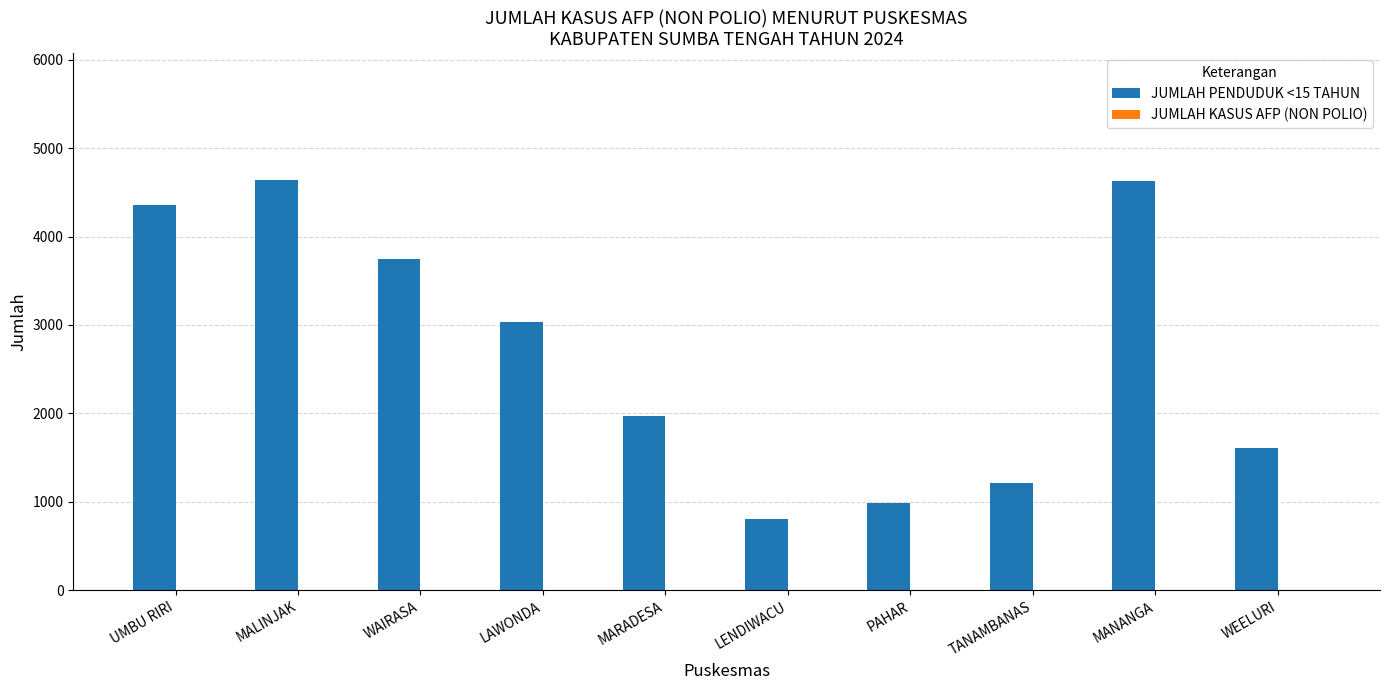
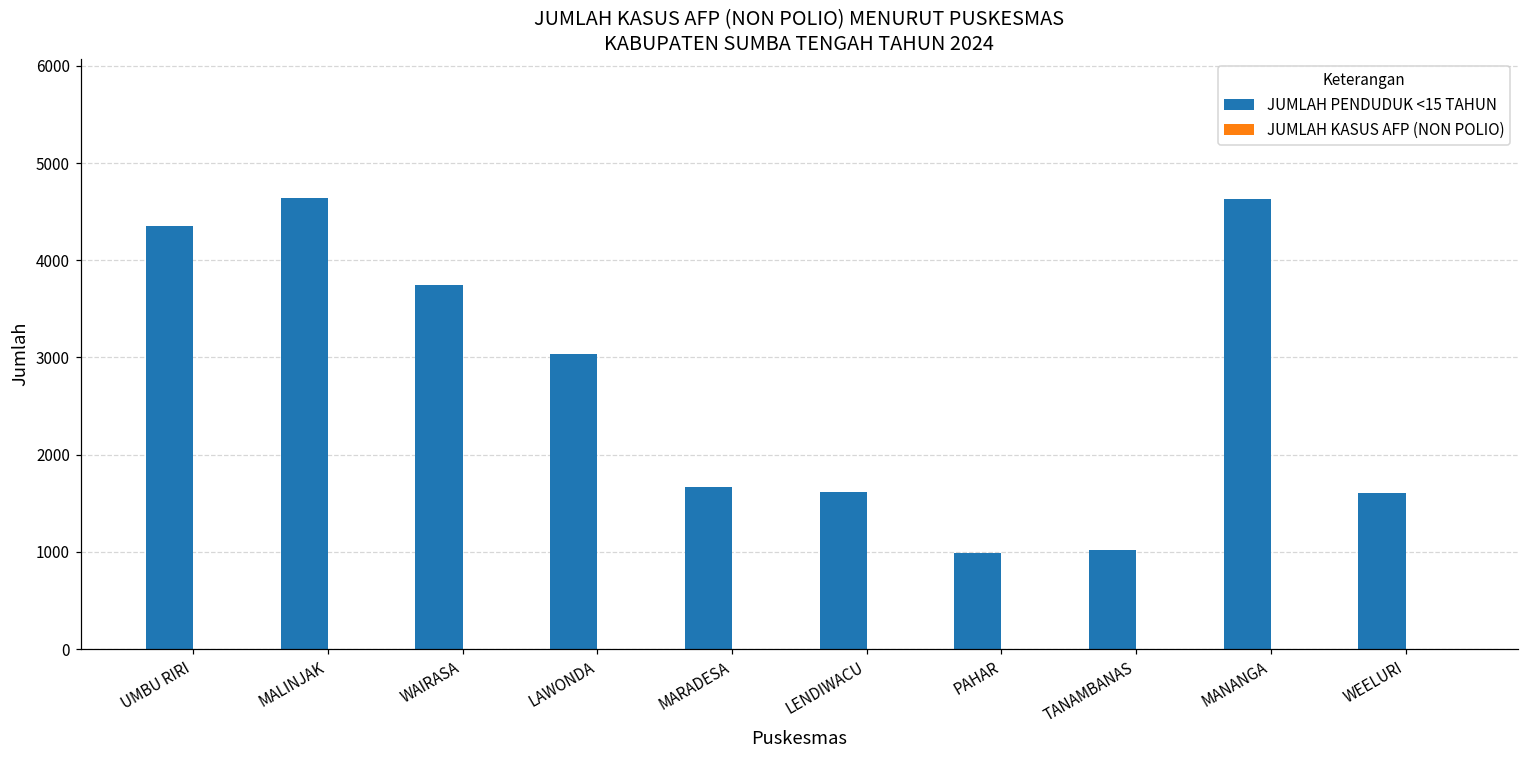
  {
    "JUMLAH PENDUDUK <15 TAHUN": {
      "UMBU RIRI": 4400,
      "MALINJAK": 4600,
      "WAIRASA": 3700,
      "LAWONDA": 3000,
-     "MARADESA": 2000,
-     "LENDIWACU": 800,
+     "MARADESA": 1700,
+     "LENDIWACU": 1600,
      "PAHAR": 1000,
-     "TANAMBANAS": 1200,
+     "TANAMBANAS": 1000,
      "MANANGA": 4600,
      "WEELURI": 1600
    },
    "JUMLAH KASUS AFP (NON POLIO)": {
      "UMBU RIRI": 0,
      "MALINJAK": 0,
      "WAIRASA": 0,
      "LAWONDA": 0,
      "MARADESA": 0,
      "LENDIWACU": 0,
      "PAHAR": 0,
      "TANAMBANAS": 0,
      "MANANGA": 0,
      "WEELURI": 0
    }
  }
